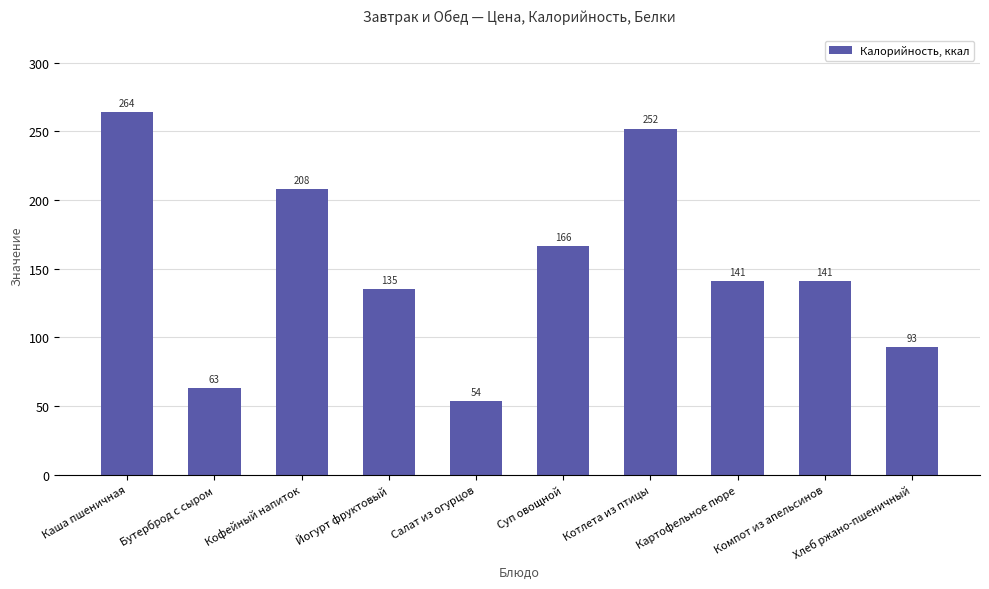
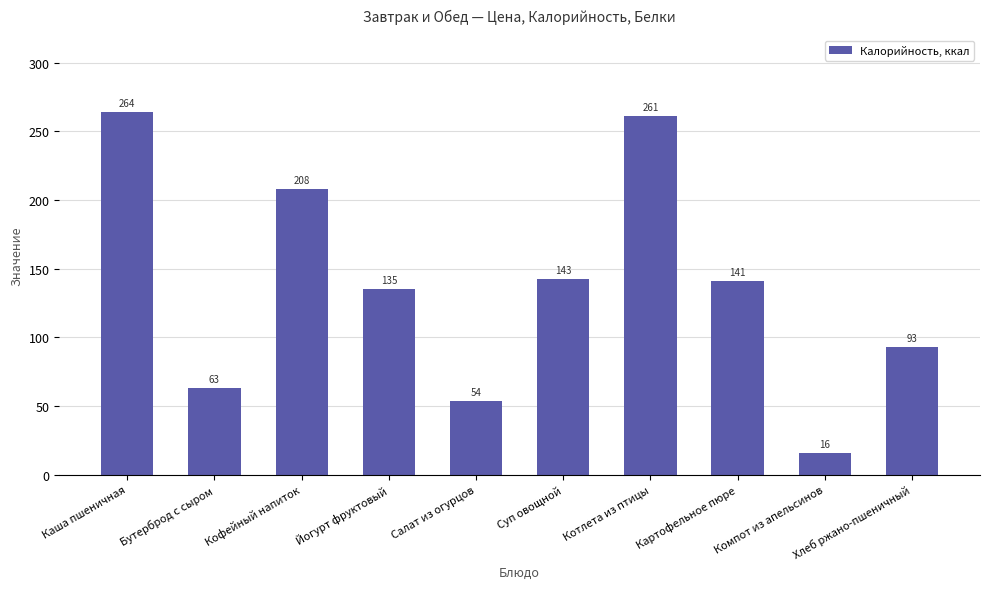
  {
    "Каша пшеничная": 264,
    "Бутерброд с сыром": 63,
    "Кофейный напиток": 208,
    "Йогурт фруктовый": 135,
    "Салат из огурцов": 54,
-   "Суп овощной": 166,
-   "Котлета из птицы": 252,
+   "Суп овощной": 143,
+   "Котлета из птицы": 261,
    "Картофельное пюре": 141,
-   "Компот из апельсинов": 141,
+   "Компот из апельсинов": 16,
    "Хлеб ржано-пшеничный": 93
  }
